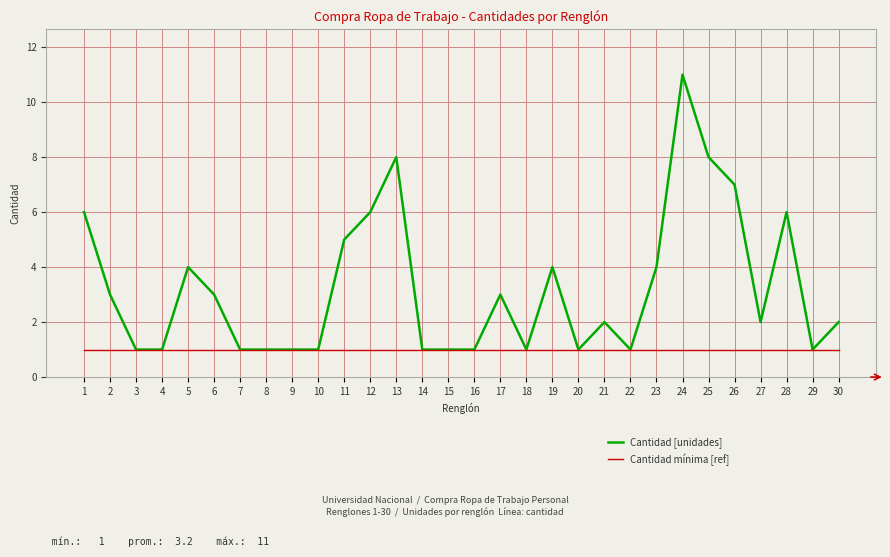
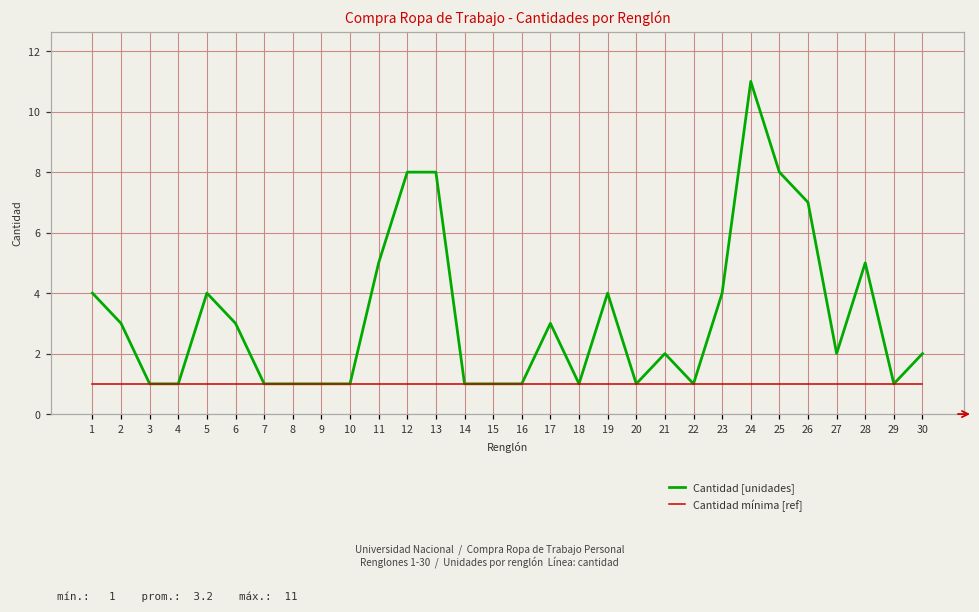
  {
    "Cantidad [unidades]": {
-     "1": 6,
+     "1": 4,
      "2": 3,
      "5": 4,
      "6": 3,
      "11": 5,
-     "12": 6,
+     "12": 8,
      "13": 8,
      "17": 3,
      "19": 4,
      "21": 2,
      "23": 4,
      "24": 11,
      "25": 8,
      "26": 7,
      "27": 2,
-     "28": 6,
+     "28": 5,
      "30": 2
    },
    "Cantidad mínima [ref]": {
      "1": 1,
      "2": 1,
      "5": 1,
      "6": 1,
      "11": 1,
      "12": 1,
      "13": 1,
      "17": 1,
      "19": 1,
      "21": 1,
      "23": 1,
      "24": 1,
      "25": 1,
      "26": 1,
      "27": 1,
      "28": 1,
      "30": 1
    }
  }
